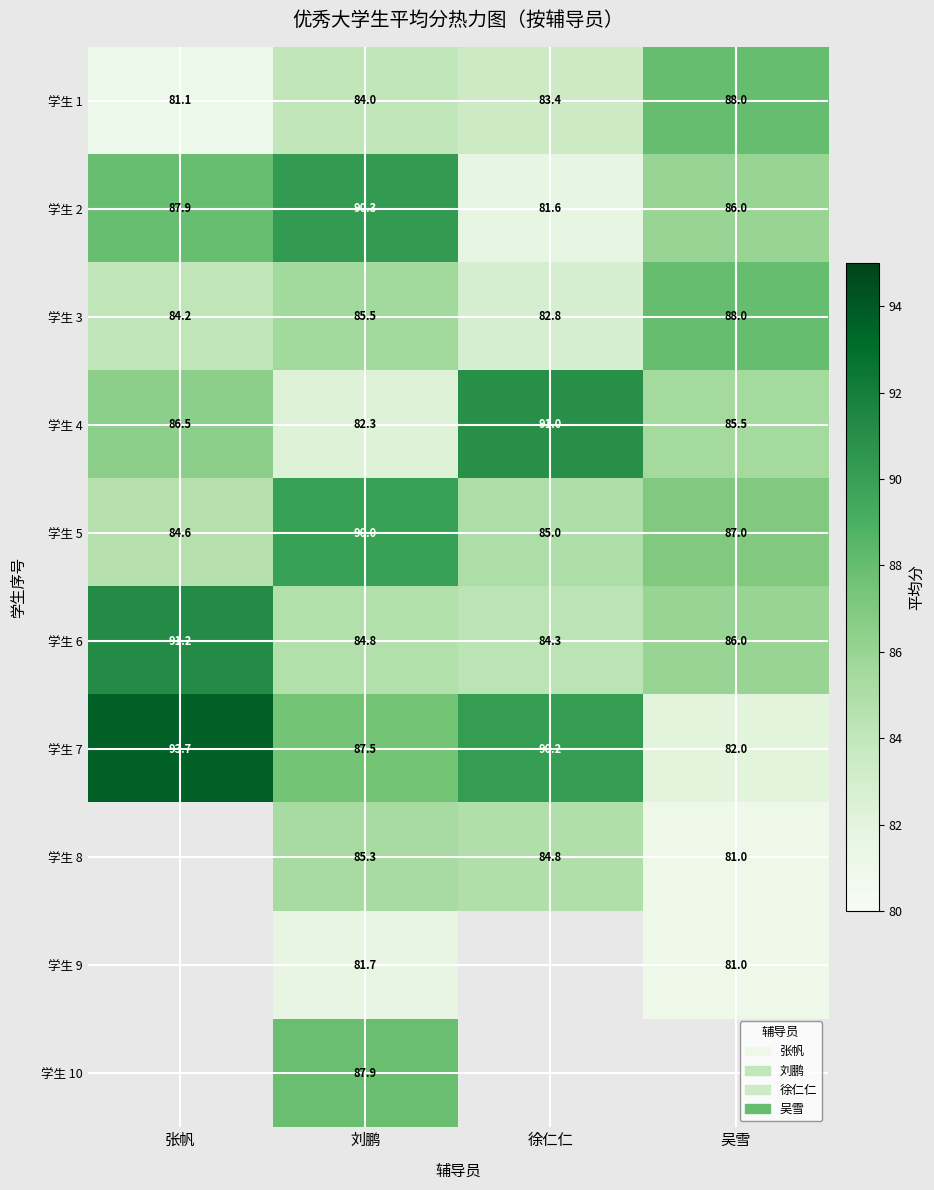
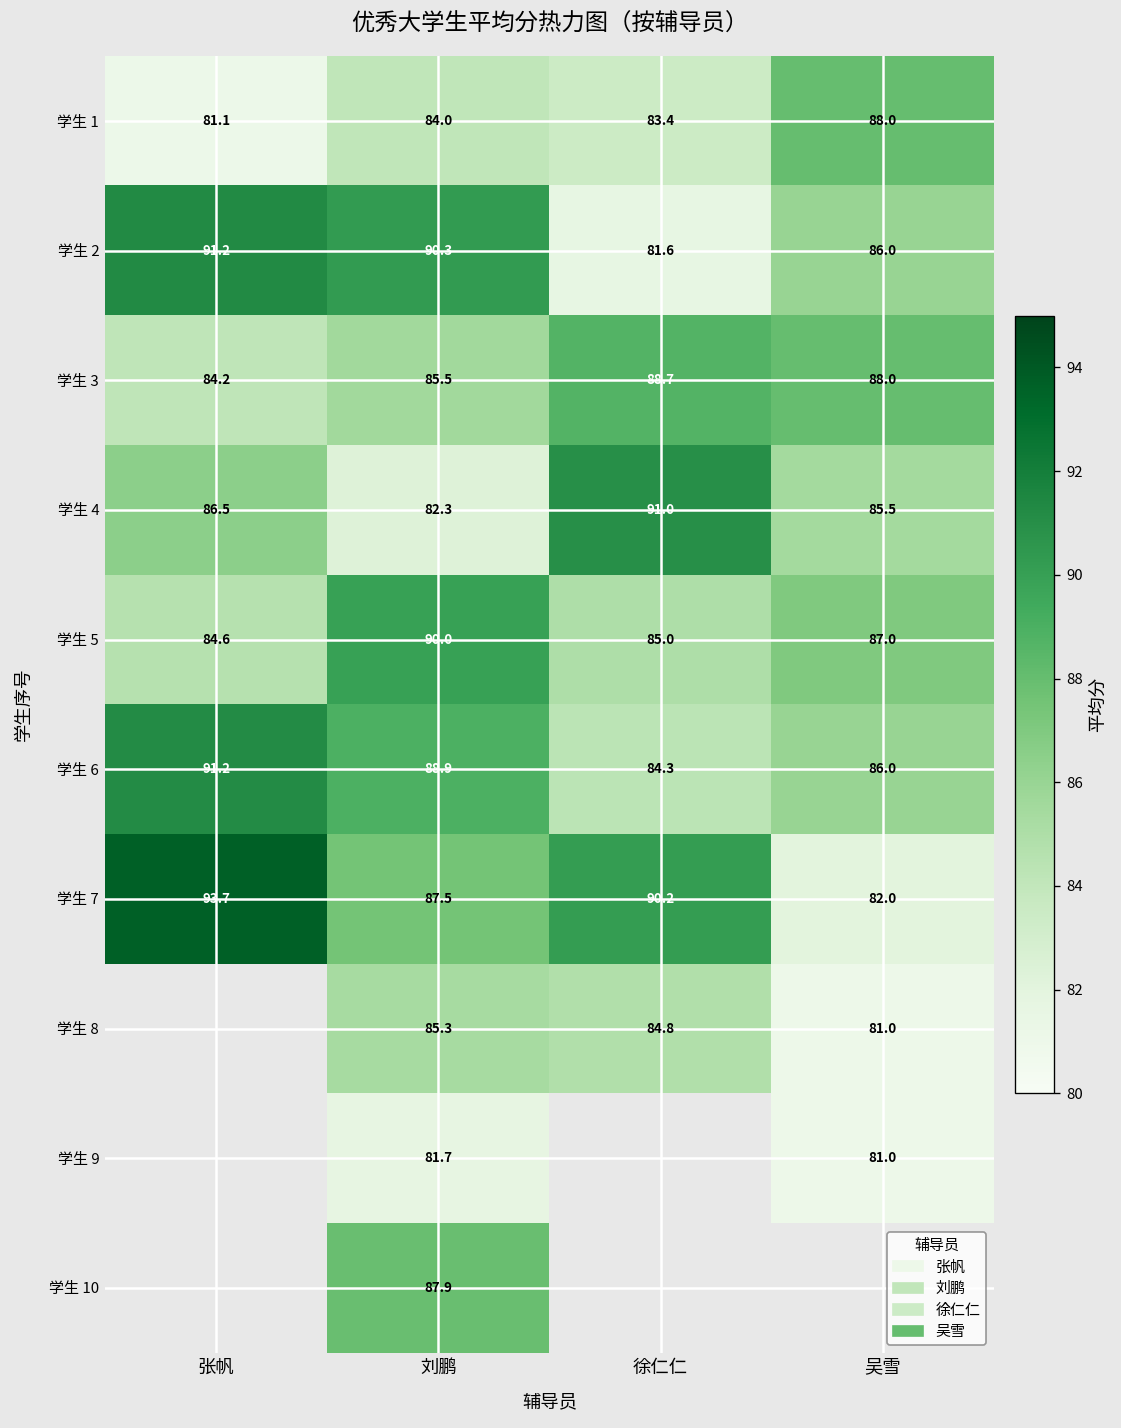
  {
    "学生 1": {
      "张帆": 81.1,
      "刘鹏": 84.0,
      "徐仁仁": 83.4,
      "吴雪": 88.0
    },
    "学生 2": {
-     "张帆": 87.9,
+     "张帆": 91.2,
      "刘鹏": 90.3,
      "徐仁仁": 81.6,
      "吴雪": 86.0
    },
    "学生 3": {
      "张帆": 84.2,
      "刘鹏": 85.5,
-     "徐仁仁": 82.8,
+     "徐仁仁": 88.7,
      "吴雪": 88.0
    },
    "学生 4": {
      "张帆": 86.5,
      "刘鹏": 82.3,
      "徐仁仁": 91.0,
      "吴雪": 85.5
    },
    "学生 5": {
      "张帆": 84.6,
      "刘鹏": 90.0,
      "徐仁仁": 85.0,
      "吴雪": 87.0
    },
    "学生 6": {
      "张帆": 91.2,
-     "刘鹏": 84.8,
+     "刘鹏": 88.9,
      "徐仁仁": 84.3,
      "吴雪": 86.0
    },
    "学生 7": {
      "张帆": 93.7,
      "刘鹏": 87.5,
      "徐仁仁": 90.2,
      "吴雪": 82.0
    },
    "学生 8": {
      "刘鹏": 85.3,
      "徐仁仁": 84.8,
      "吴雪": 81.0
    },
    "学生 9": {
      "刘鹏": 81.7,
      "吴雪": 81.0
    },
    "学生 10": {
      "刘鹏": 87.9
    }
  }
